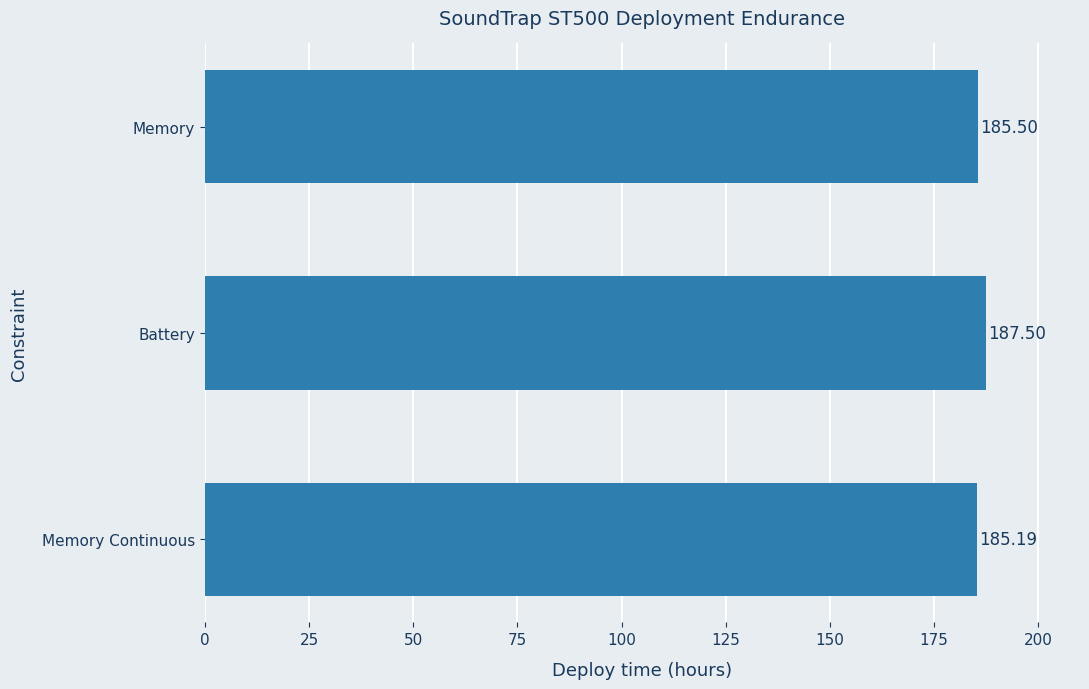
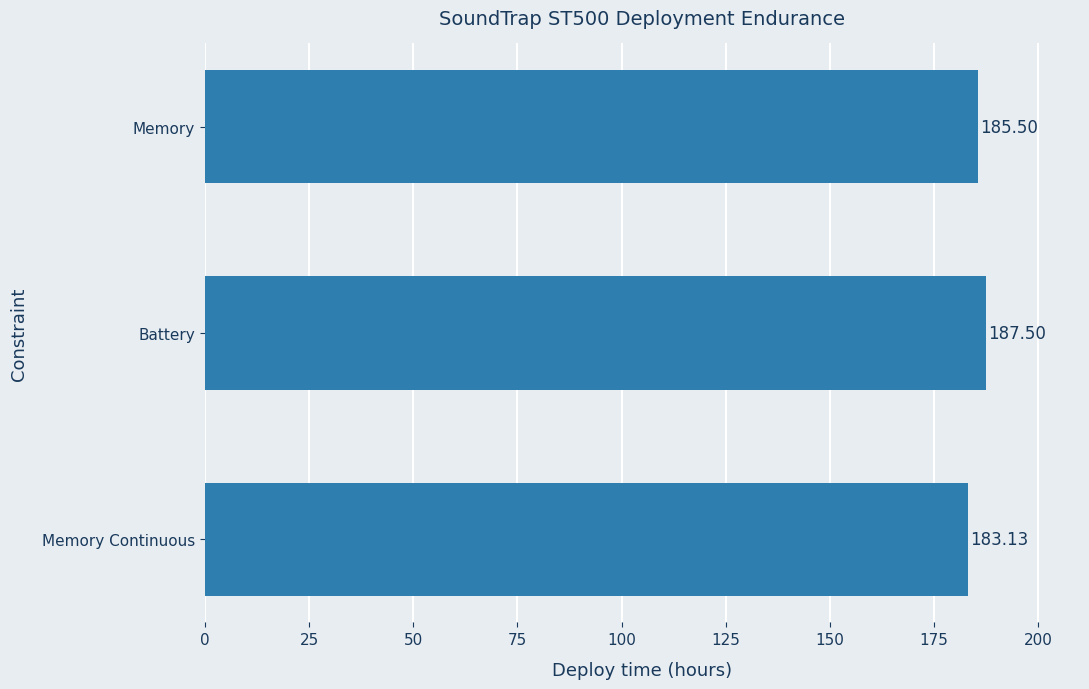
  {
    "Memory": 185.50,
    "Battery": 187.50,
-   "Memory Continuous": 185.19
+   "Memory Continuous": 183.13
  }
